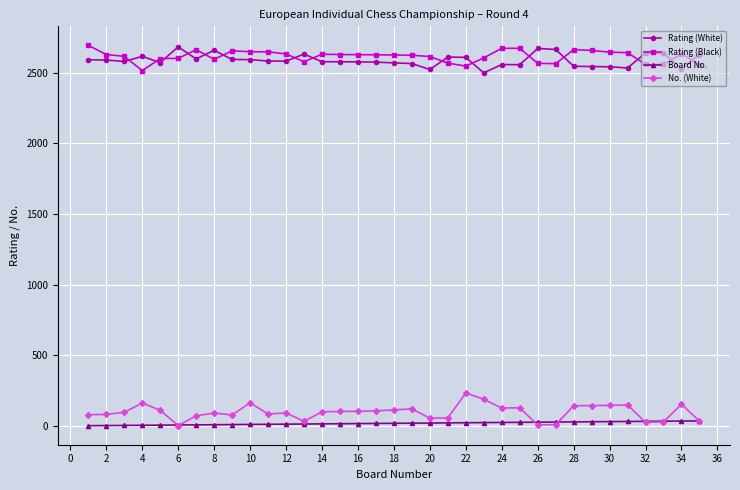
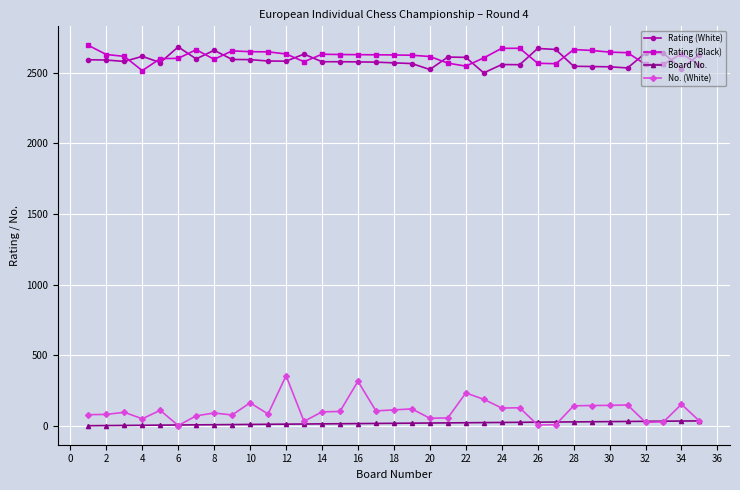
  {
    "No. (White)": {
      "2": 80,
-     "4": 160,
+     "4": 50,
      "8": 90,
      "10": 160,
-     "12": 90,
+     "12": 360,
      "14": 100,
-     "16": 100,
+     "16": 320,
      "18": 110,
      "20": 50,
      "22": 230,
      "24": 130,
      "26": 10,
      "28": 140,
      "30": 150,
      "34": 150
    }
  }
